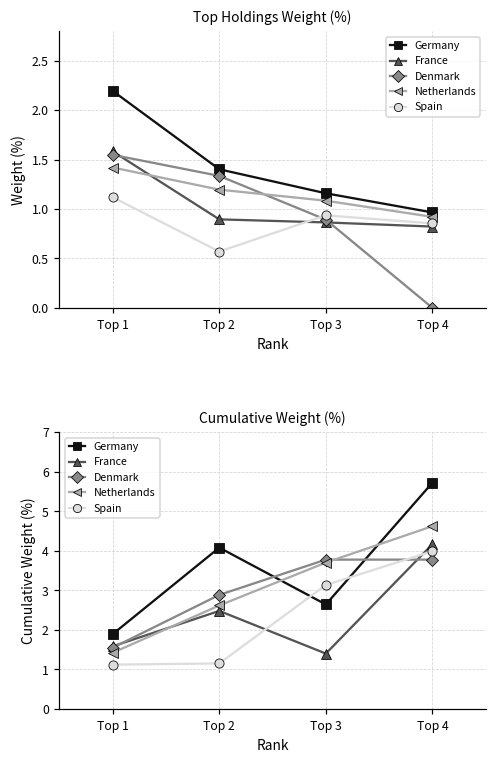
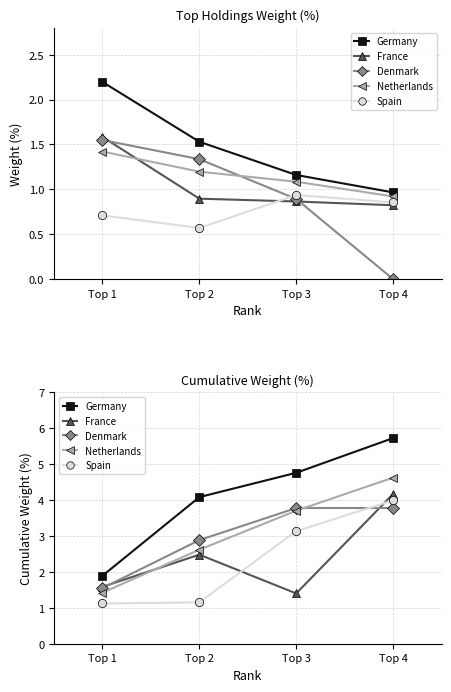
  {
    "Top Holdings Weight (%)": {
      "Germany": {
        "Top 1": 2.2,
-       "Top 2": 1.4,
+       "Top 2": 1.5,
        "Top 3": 1.2,
        "Top 4": 1.0
      },
      "France": {
        "Top 1": 1.6,
        "Top 2": 0.9,
        "Top 3": 0.9,
        "Top 4": 0.8
      },
      "Spain": {
-       "Top 1": 1.1,
+       "Top 1": 0.7,
        "Top 2": 0.6,
        "Top 3": 0.9,
        "Top 4": 0.9
      }
    },
    "Cumulative Weight (%)": {
      "Germany": {
        "Top 1": 1.9,
        "Top 2": 4.1,
-       "Top 3": 2.6,
+       "Top 3": 4.8,
        "Top 4": 5.7
      },
      "France": {
        "Top 2": 2.5,
        "Top 3": 1.4,
        "Top 4": 4.2
      },
      "Spain": {
        "Top 1": 1.1,
        "Top 2": 1.2,
        "Top 3": 3.1,
        "Top 4": 4.0
      }
    }
  }
